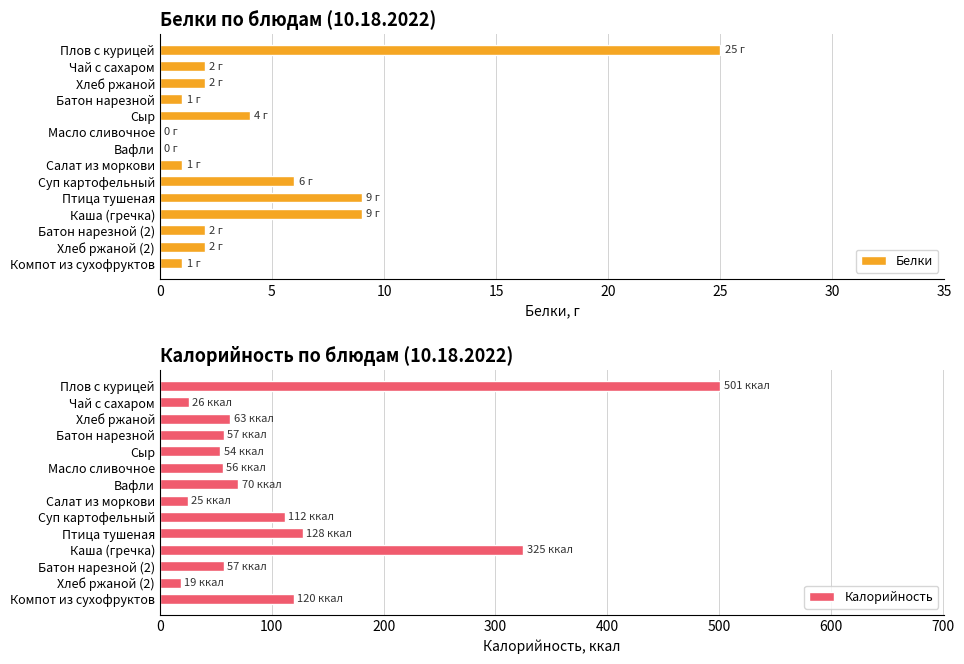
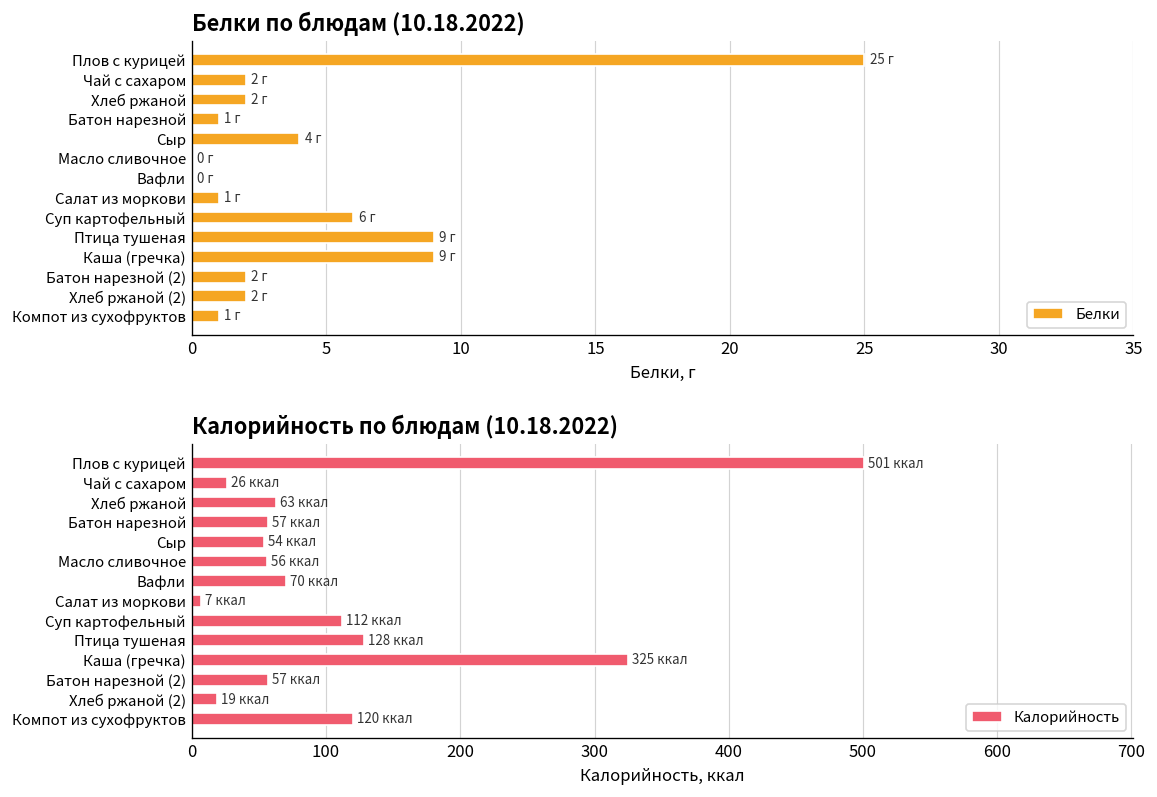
  {
    "Белки по блюдам (10.18.2022)": {
      "Плов с курицей": 25,
      "Чай с сахаром": 2,
      "Хлеб ржаной": 2,
      "Батон нарезной": 1,
      "Сыр": 4,
      "Масло сливочное": 0,
      "Вафли": 0,
      "Салат из моркови": 1,
      "Суп картофельный": 6,
      "Птица тушеная": 9,
      "Каша (гречка)": 9,
      "Батон нарезной (2)": 2,
      "Хлеб ржаной (2)": 2,
      "Компот из сухофруктов": 1
    },
    "Калорийность по блюдам (10.18.2022)": {
      "Плов с курицей": 501,
      "Чай с сахаром": 26,
      "Хлеб ржаной": 63,
      "Батон нарезной": 57,
      "Сыр": 54,
      "Масло сливочное": 56,
      "Вафли": 70,
-     "Салат из моркови": 25,
+     "Салат из моркови": 7,
      "Суп картофельный": 112,
      "Птица тушеная": 128,
      "Каша (гречка)": 325,
      "Батон нарезной (2)": 57,
      "Хлеб ржаной (2)": 19,
      "Компот из сухофруктов": 120
    }
  }
